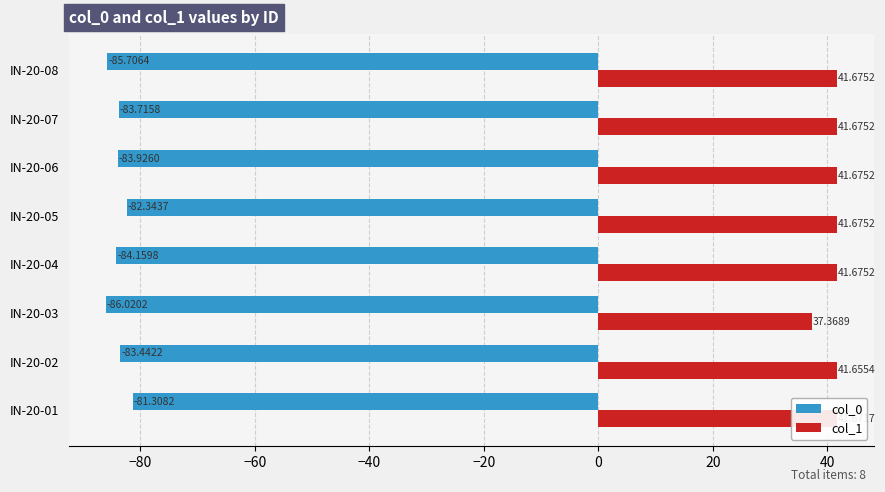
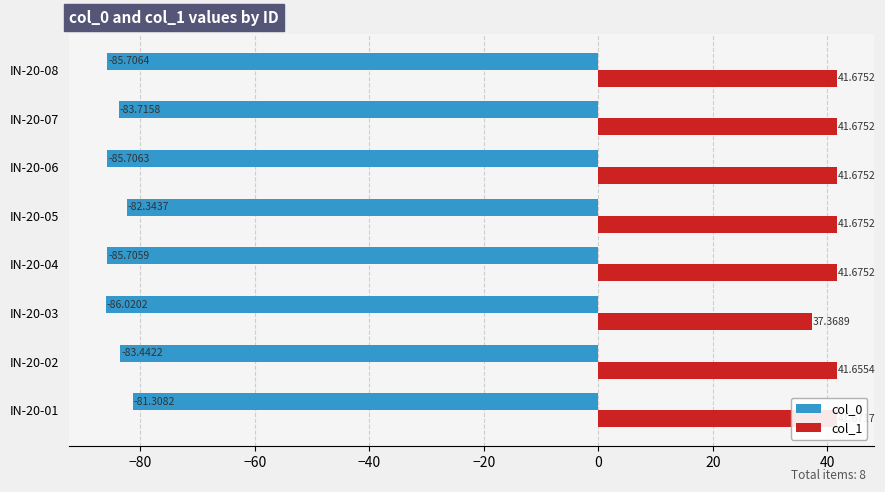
  {
    "col_0": {
      "IN-20-08": -85.7064,
      "IN-20-07": -83.7158,
-     "IN-20-06": -83.9260,
+     "IN-20-06": -85.7063,
      "IN-20-05": -82.3437,
-     "IN-20-04": -84.1598,
+     "IN-20-04": -85.7059,
      "IN-20-03": -86.0202,
      "IN-20-02": -83.4422,
      "IN-20-01": -81.3082
    },
    "col_1": {
      "IN-20-08": 41.6752,
      "IN-20-07": 41.6752,
      "IN-20-06": 41.6752,
      "IN-20-05": 41.6752,
      "IN-20-04": 41.6752,
      "IN-20-03": 37.3689,
      "IN-20-02": 41.6554
    }
  }
